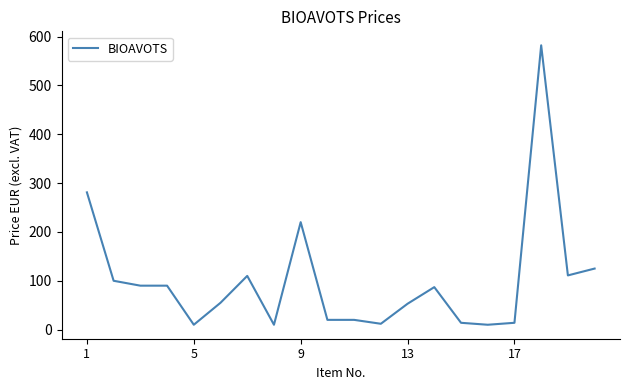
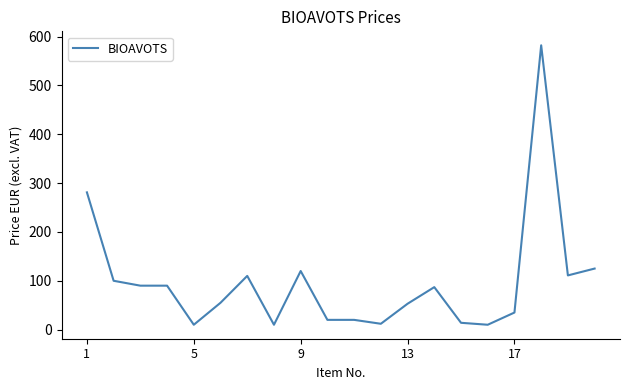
  {
    "1": 280,
    "5": 10,
-   "9": 220,
+   "9": 120,
    "13": 50,
-   "17": 10
+   "17": 40
  }
